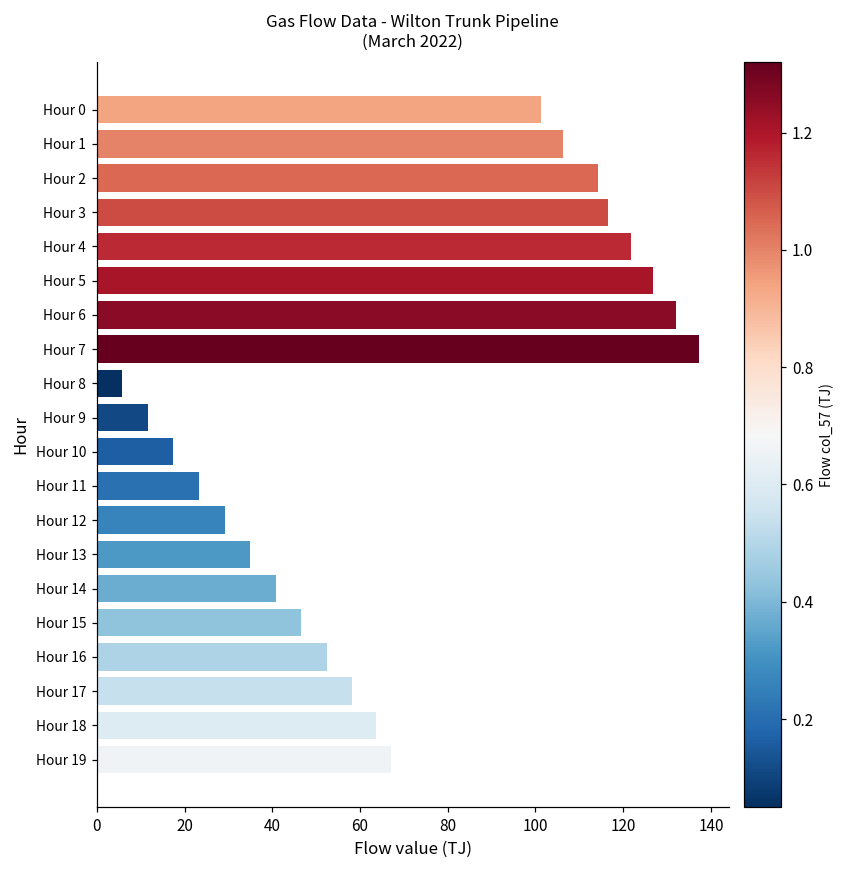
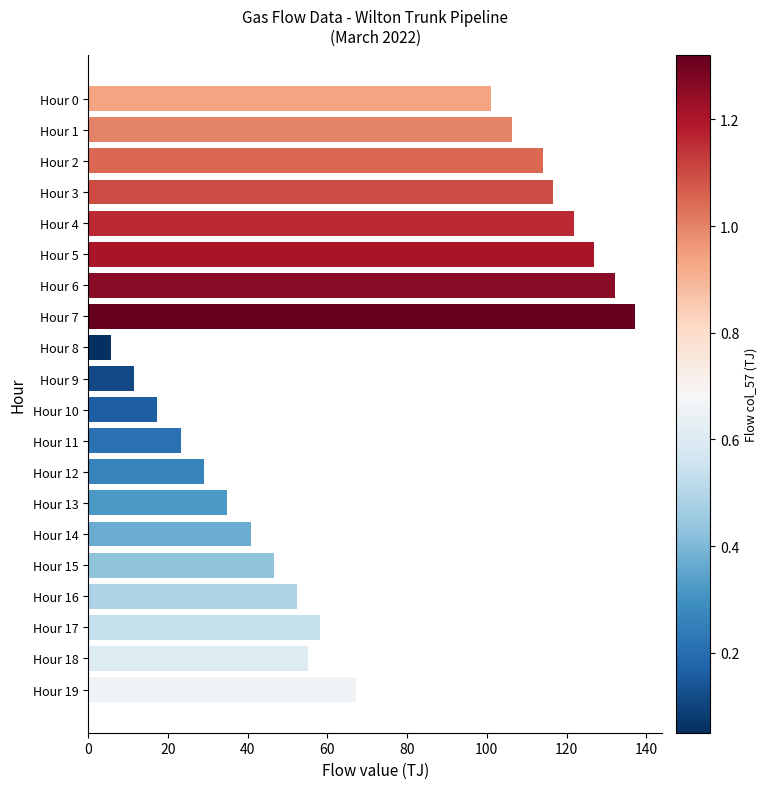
  {
    "Hour 0": 101,
    "Hour 1": 106,
    "Hour 2": 114,
    "Hour 3": 117,
    "Hour 4": 122,
    "Hour 5": 127,
    "Hour 6": 132,
    "Hour 7": 137,
    "Hour 8": 6,
    "Hour 9": 12,
    "Hour 10": 17,
    "Hour 11": 23,
    "Hour 12": 29,
    "Hour 13": 35,
    "Hour 14": 41,
    "Hour 15": 47,
    "Hour 16": 52,
    "Hour 17": 58,
-   "Hour 18": 64,
+   "Hour 18": 55,
    "Hour 19": 67
  }
